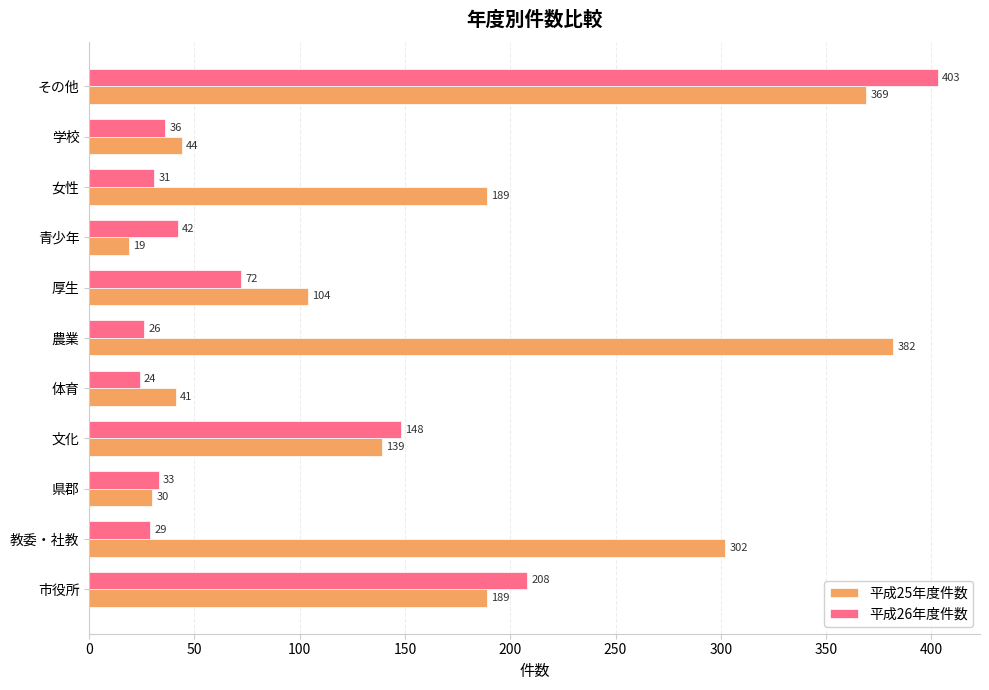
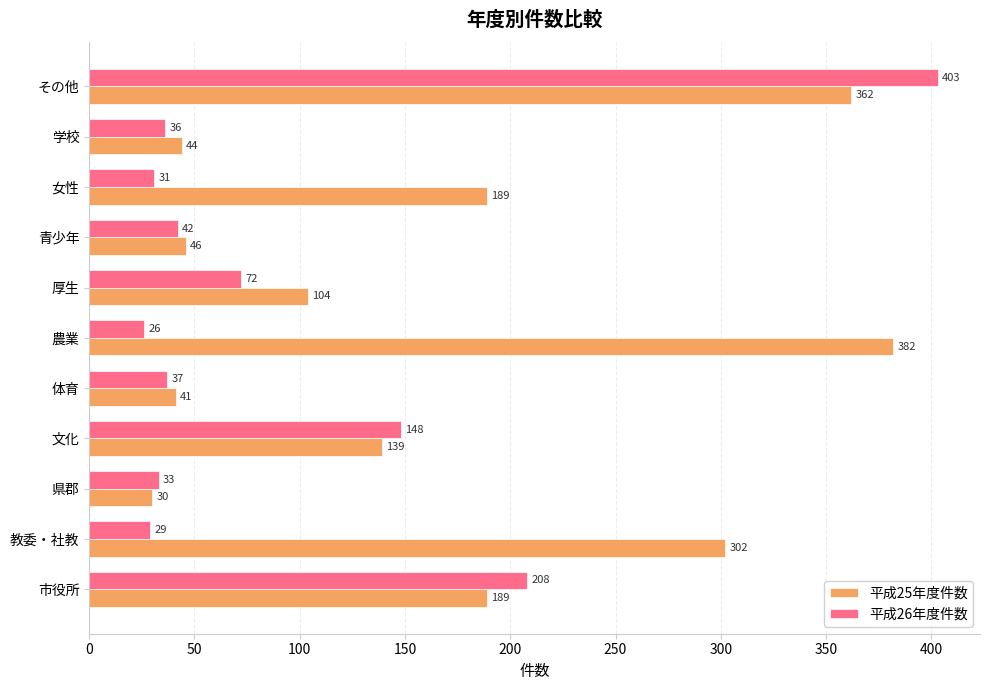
  {
    "平成25年度件数": {
-     "その他": 369,
+     "その他": 362,
      "学校": 44,
      "女性": 189,
-     "青少年": 19,
+     "青少年": 46,
      "厚生": 104,
      "農業": 382,
      "体育": 41,
      "文化": 139,
      "県郡": 30,
      "教委・社教": 302,
      "市役所": 189
    },
    "平成26年度件数": {
      "その他": 403,
      "学校": 36,
      "女性": 31,
      "青少年": 42,
      "厚生": 72,
      "農業": 26,
-     "体育": 24,
+     "体育": 37,
      "文化": 148,
      "県郡": 33,
      "教委・社教": 29,
      "市役所": 208
    }
  }
